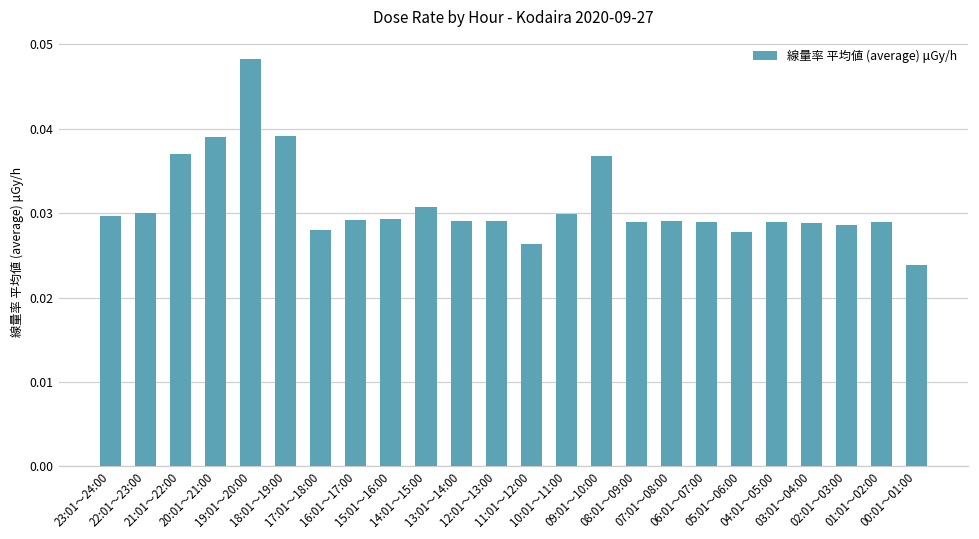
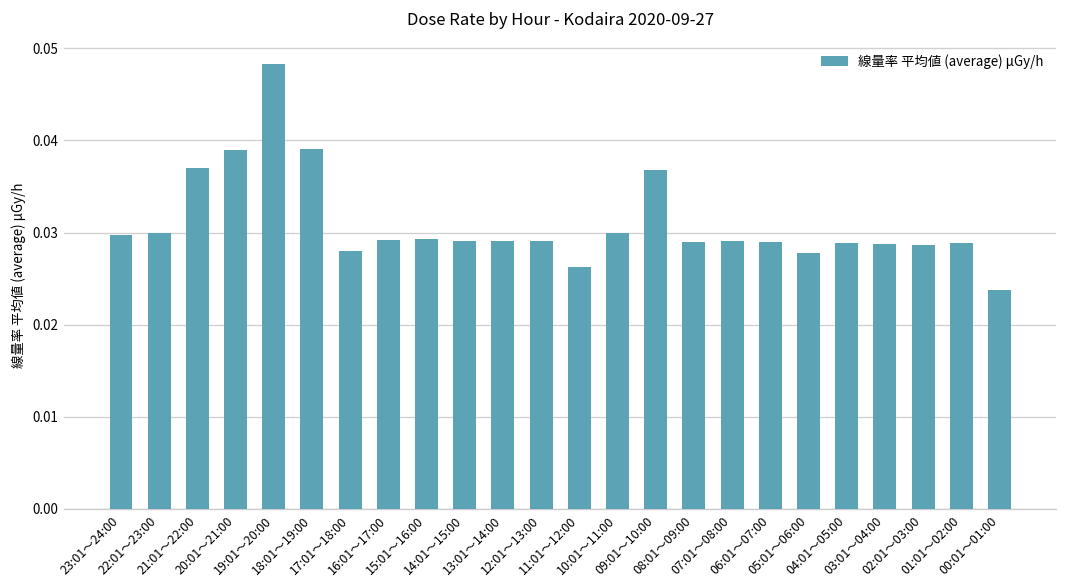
  {
    "23:01～24:00": 0.030,
    "22:01～23:00": 0.030,
    "21:01～22:00": 0.037,
    "20:01～21:00": 0.039,
    "19:01～20:00": 0.048,
    "18:01～19:00": 0.039,
    "17:01～18:00": 0.028,
    "16:01～17:00": 0.029,
    "15:01～16:00": 0.029,
-   "14:01～15:00": 0.031,
+   "14:01～15:00": 0.029,
    "13:01～14:00": 0.029,
    "12:01～13:00": 0.029,
    "11:01～12:00": 0.026,
    "10:01～11:00": 0.030,
    "09:01～10:00": 0.037,
    "08:01～09:00": 0.029,
    "07:01～08:00": 0.029,
    "06:01～07:00": 0.029,
    "05:01～06:00": 0.028,
    "04:01～05:00": 0.029,
    "03:01～04:00": 0.029,
    "02:01～03:00": 0.029,
    "01:01～02:00": 0.029,
    "00:01～01:00": 0.024
  }
